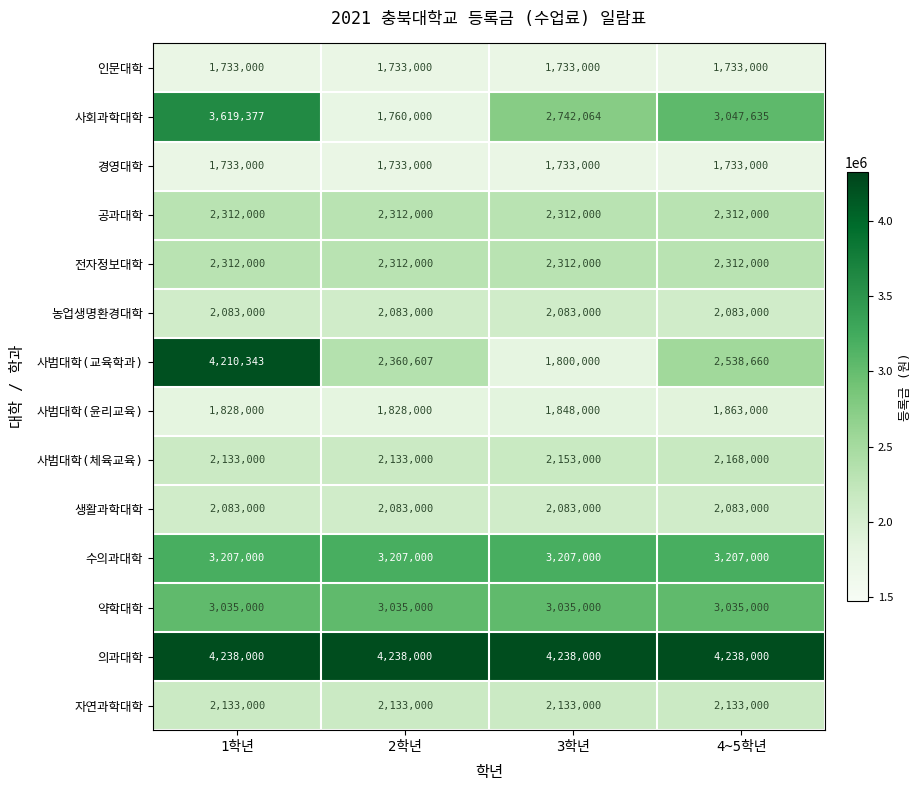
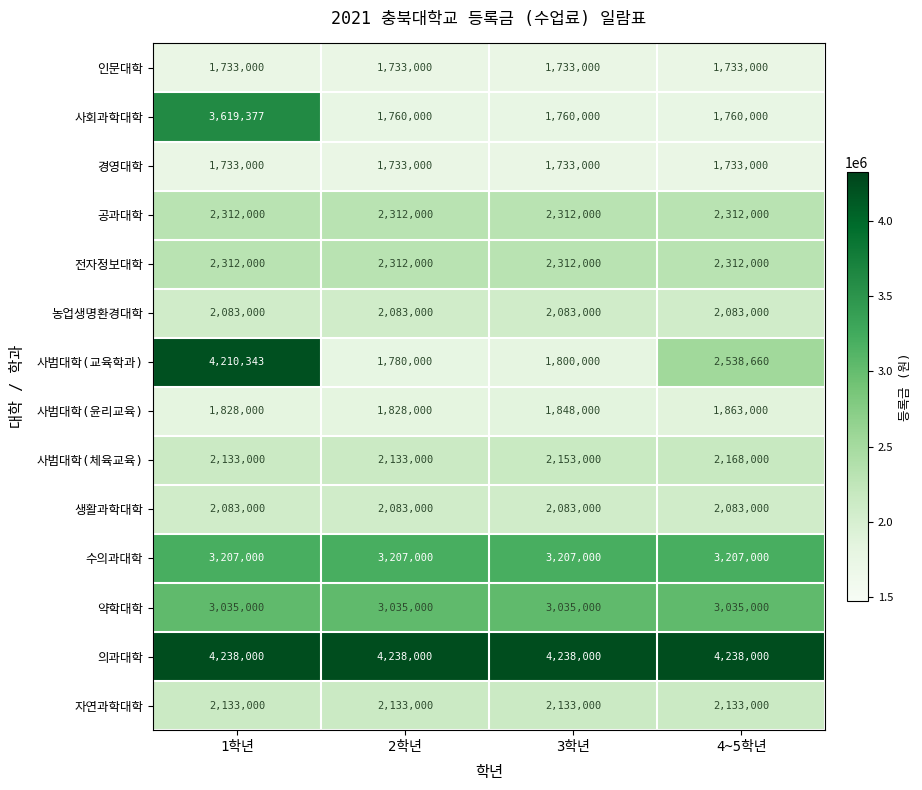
  {
    "인문대학": {
      "1학년": "1,733,000",
      "2학년": "1,733,000",
      "3학년": "1,733,000",
      "4~5학년": "1,733,000"
    },
    "사회과학대학": {
      "1학년": "3,619,377",
      "2학년": "1,760,000",
-     "3학년": "2,742,064",
-     "4~5학년": "3,047,635"
+     "3학년": "1,760,000",
+     "4~5학년": "1,760,000"
    },
    "경영대학": {
      "1학년": "1,733,000",
      "2학년": "1,733,000",
      "3학년": "1,733,000",
      "4~5학년": "1,733,000"
    },
    "공과대학": {
      "1학년": "2,312,000",
      "2학년": "2,312,000",
      "3학년": "2,312,000",
      "4~5학년": "2,312,000"
    },
    "전자정보대학": {
      "1학년": "2,312,000",
      "2학년": "2,312,000",
      "3학년": "2,312,000",
      "4~5학년": "2,312,000"
    },
    "농업생명환경대학": {
      "1학년": "2,083,000",
      "2학년": "2,083,000",
      "3학년": "2,083,000",
      "4~5학년": "2,083,000"
    },
    "사범대학(교육학과)": {
      "1학년": "4,210,343",
-     "2학년": "2,360,607",
+     "2학년": "1,780,000",
      "3학년": "1,800,000",
      "4~5학년": "2,538,660"
    },
    "사범대학(윤리교육)": {
      "1학년": "1,828,000",
      "2학년": "1,828,000",
      "3학년": "1,848,000",
      "4~5학년": "1,863,000"
    },
    "사범대학(체육교육)": {
      "1학년": "2,133,000",
      "2학년": "2,133,000",
      "3학년": "2,153,000",
      "4~5학년": "2,168,000"
    },
    "생활과학대학": {
      "1학년": "2,083,000",
      "2학년": "2,083,000",
      "3학년": "2,083,000",
      "4~5학년": "2,083,000"
    },
    "수의과대학": {
      "1학년": "3,207,000",
      "2학년": "3,207,000",
      "3학년": "3,207,000",
      "4~5학년": "3,207,000"
    },
    "약학대학": {
      "1학년": "3,035,000",
      "2학년": "3,035,000",
      "3학년": "3,035,000",
      "4~5학년": "3,035,000"
    },
    "의과대학": {
      "1학년": "4,238,000",
      "2학년": "4,238,000",
      "3학년": "4,238,000",
      "4~5학년": "4,238,000"
    },
    "자연과학대학": {
      "1학년": "2,133,000",
      "2학년": "2,133,000",
      "3학년": "2,133,000",
      "4~5학년": "2,133,000"
    }
  }
